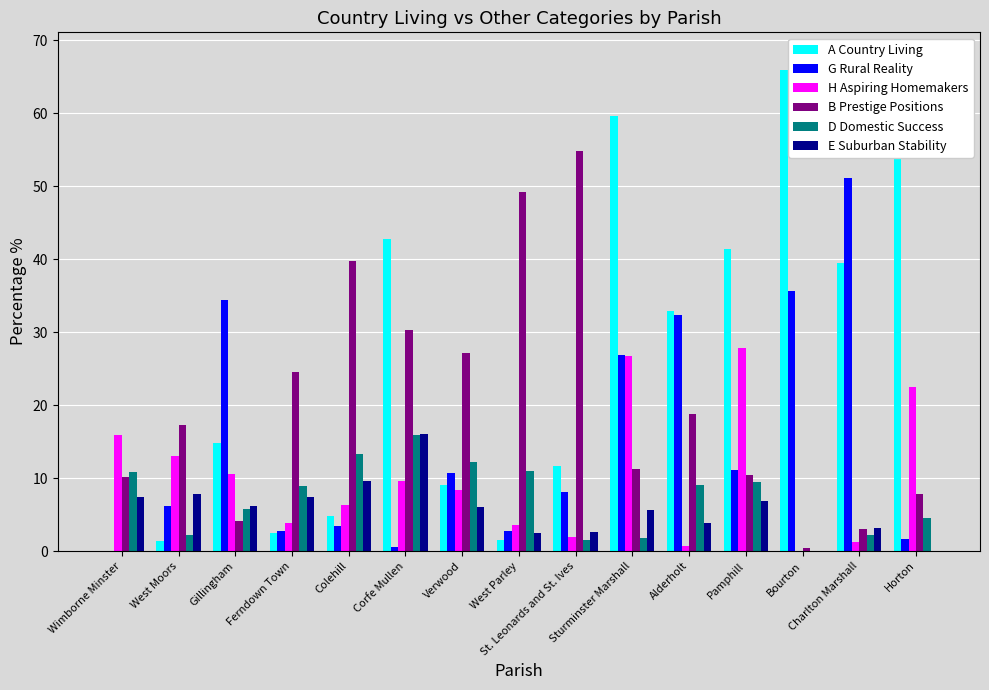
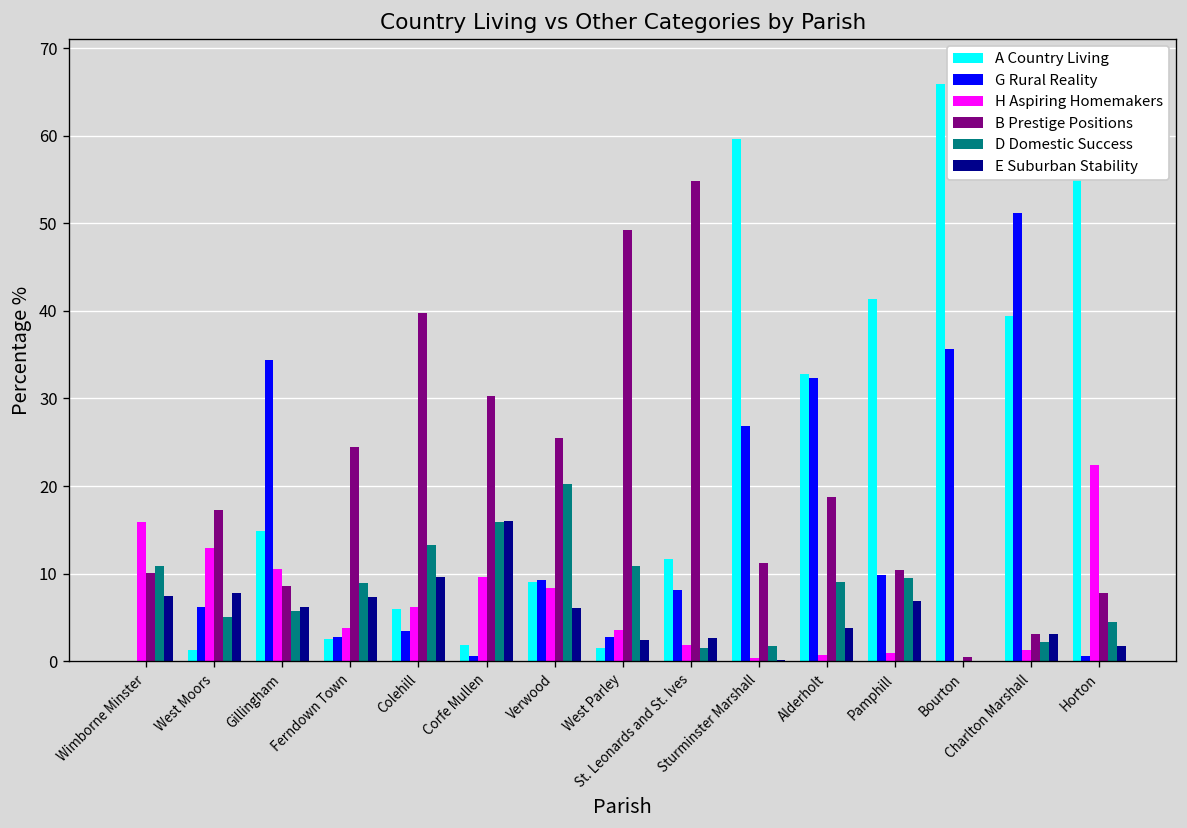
  {
    "A Country Living": {
      "Wimborne Minster": 0,
      "West Moors": 1,
      "Gillingham": 15,
      "Ferndown Town": 3,
-     "Colehill": 5,
-     "Corfe Mullen": 43,
+     "Colehill": 6,
+     "Corfe Mullen": 2,
      "Verwood": 9,
      "West Parley": 2,
      "St. Leonards and St. Ives": 12,
      "Sturminster Marshall": 60,
      "Alderholt": 33,
      "Pamphill": 41,
      "Bourton": 66,
      "Charlton Marshall": 39
    },
    "G Rural Reality": {
      "West Moors": 6,
      "Gillingham": 34,
      "Ferndown Town": 3,
      "Colehill": 3,
      "Corfe Mullen": 1,
-     "Verwood": 11,
+     "Verwood": 9,
      "West Parley": 3,
      "St. Leonards and St. Ives": 8,
      "Sturminster Marshall": 27,
      "Alderholt": 32,
-     "Pamphill": 11,
+     "Pamphill": 10,
      "Bourton": 36,
      "Charlton Marshall": 51,
-     "Horton": 2
+     "Horton": 1
    },
    "H Aspiring Homemakers": {
      "Wimborne Minster": 16,
      "West Moors": 13,
      "Gillingham": 11,
      "Ferndown Town": 4,
      "Colehill": 6,
      "Corfe Mullen": 10,
      "Verwood": 8,
      "West Parley": 4,
      "St. Leonards and St. Ives": 2,
-     "Sturminster Marshall": 27,
+     "Sturminster Marshall": 0,
      "Alderholt": 1,
-     "Pamphill": 28,
+     "Pamphill": 1,
      "Bourton": 0,
      "Charlton Marshall": 1,
      "Horton": 22
    },
    "B Prestige Positions": {
      "Wimborne Minster": 10,
      "West Moors": 17,
-     "Gillingham": 4,
+     "Gillingham": 9,
      "Ferndown Town": 24,
      "Colehill": 40,
      "Corfe Mullen": 30,
-     "Verwood": 27,
+     "Verwood": 25,
      "West Parley": 49,
      "St. Leonards and St. Ives": 55,
      "Sturminster Marshall": 11,
      "Alderholt": 19,
      "Pamphill": 10,
      "Bourton": 0,
      "Charlton Marshall": 3,
      "Horton": 8
    },
    "D Domestic Success": {
      "Wimborne Minster": 11,
-     "West Moors": 2,
+     "West Moors": 5,
      "Gillingham": 6,
      "Ferndown Town": 9,
      "Colehill": 13,
      "Corfe Mullen": 16,
-     "Verwood": 12,
+     "Verwood": 20,
      "West Parley": 11,
      "St. Leonards and St. Ives": 2,
      "Sturminster Marshall": 2,
      "Alderholt": 9,
      "Pamphill": 9,
      "Bourton": 0,
      "Charlton Marshall": 2,
      "Horton": 5
    },
    "E Suburban Stability": {
      "Wimborne Minster": 7,
      "West Moors": 8,
      "Gillingham": 6,
      "Ferndown Town": 7,
      "Colehill": 10,
      "Corfe Mullen": 16,
      "Verwood": 6,
      "West Parley": 2,
      "St. Leonards and St. Ives": 3,
-     "Sturminster Marshall": 6,
+     "Sturminster Marshall": 0,
      "Alderholt": 4,
      "Pamphill": 7,
      "Bourton": 0,
      "Charlton Marshall": 3,
-     "Horton": 0
+     "Horton": 2
    }
  }
